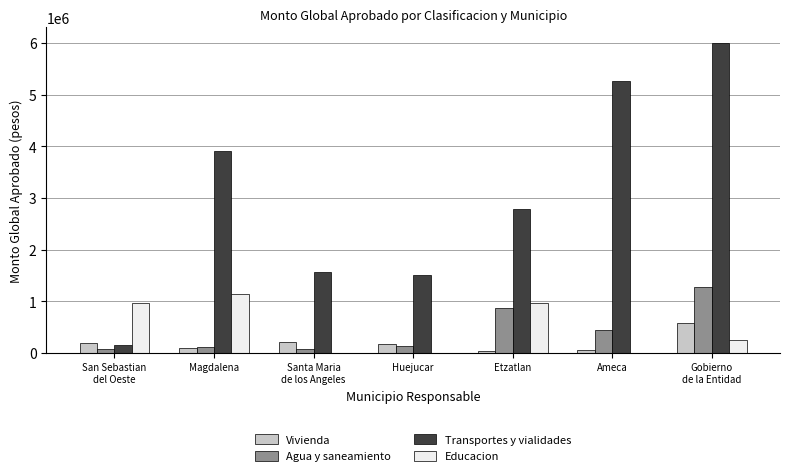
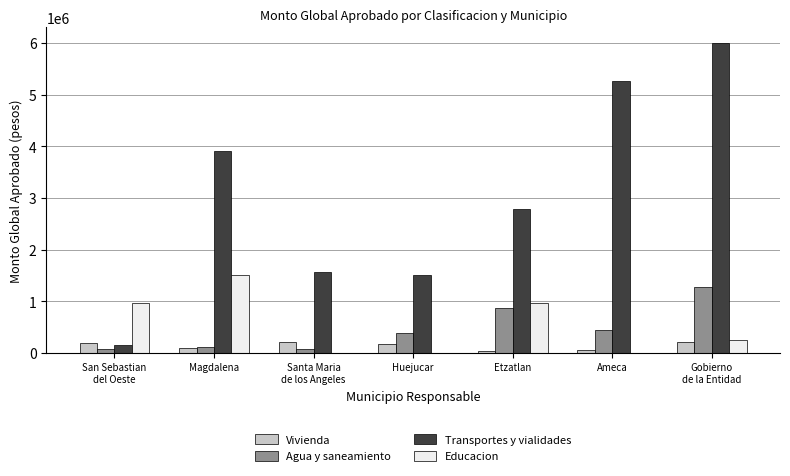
  {
    "Vivienda": {
      "San Sebastian del Oeste": 200000,
      "Magdalena": 100000,
      "Santa Maria de los Angeles": 200000,
      "Huejucar": 200000,
      "Ameca": 100000,
-     "Gobierno de la Entidad": 600000
+     "Gobierno de la Entidad": 200000
    },
    "Agua y saneamiento": {
      "San Sebastian del Oeste": 100000,
      "Magdalena": 100000,
      "Santa Maria de los Angeles": 100000,
-     "Huejucar": 100000,
+     "Huejucar": 400000,
      "Etzatlan": 900000,
      "Ameca": 400000,
      "Gobierno de la Entidad": 1300000
    },
    "Transportes y vialidades": {
      "San Sebastian del Oeste": 200000,
      "Magdalena": 3900000,
      "Santa Maria de los Angeles": 1600000,
      "Huejucar": 1500000,
      "Etzatlan": 2800000,
      "Ameca": 5300000,
      "Gobierno de la Entidad": 6000000
    },
    "Educacion": {
      "San Sebastian del Oeste": 1000000,
-     "Magdalena": 1100000,
+     "Magdalena": 1500000,
      "Santa Maria de los Angeles": 0,
      "Huejucar": 0,
      "Etzatlan": 1000000,
      "Ameca": 0,
      "Gobierno de la Entidad": 300000
    }
  }
